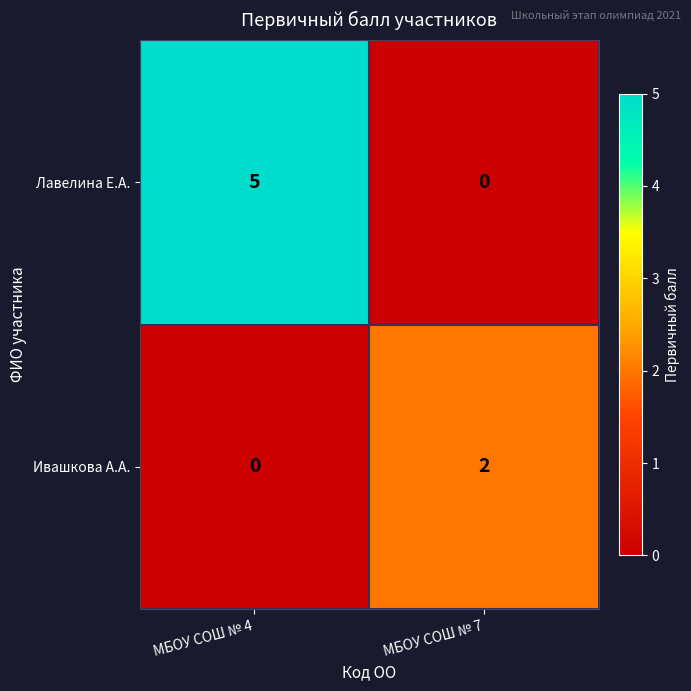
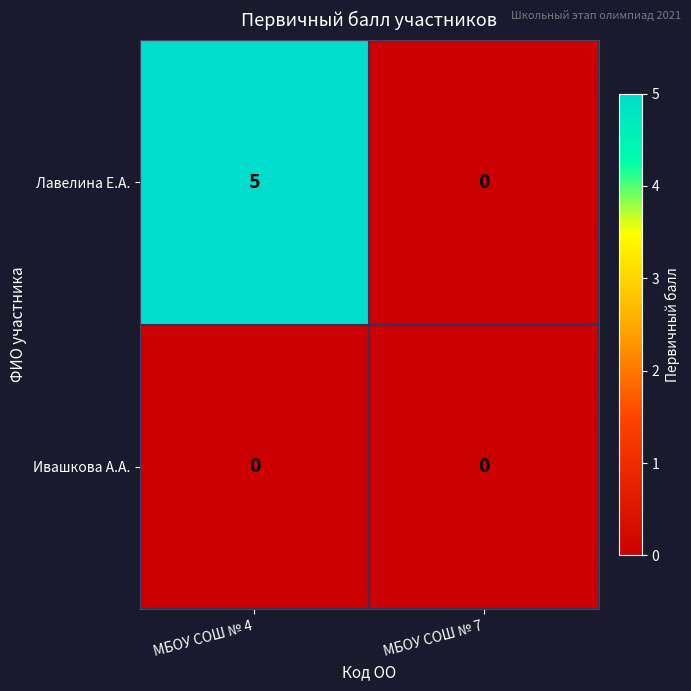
  {
    "Лавелина Е.А.": {
      "МБОУ СОШ № 4": 5,
      "МБОУ СОШ № 7": 0
    },
    "Ивашкова А.А.": {
      "МБОУ СОШ № 4": 0,
-     "МБОУ СОШ № 7": 2
+     "МБОУ СОШ № 7": 0
    }
  }
